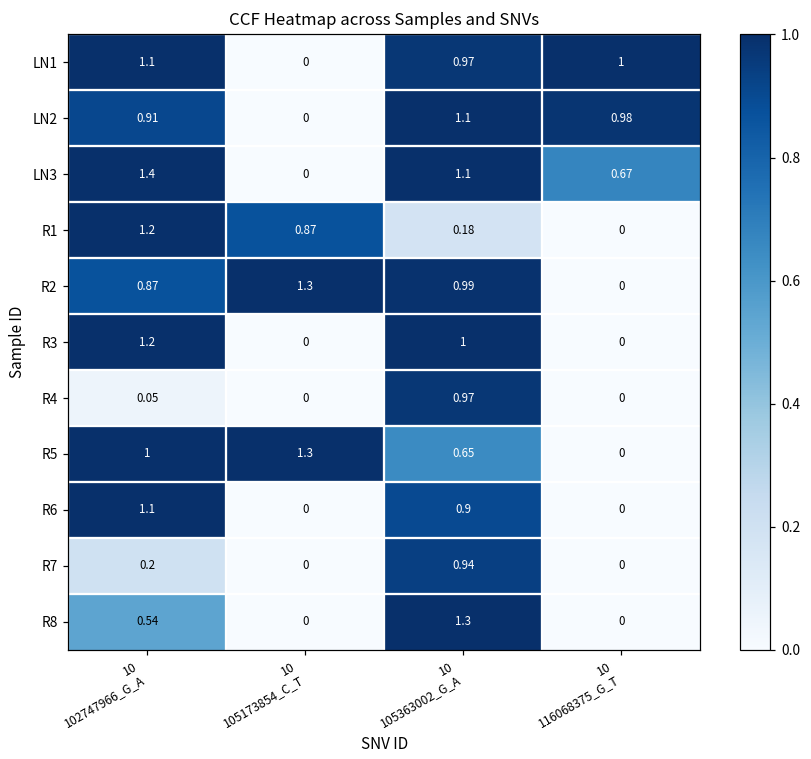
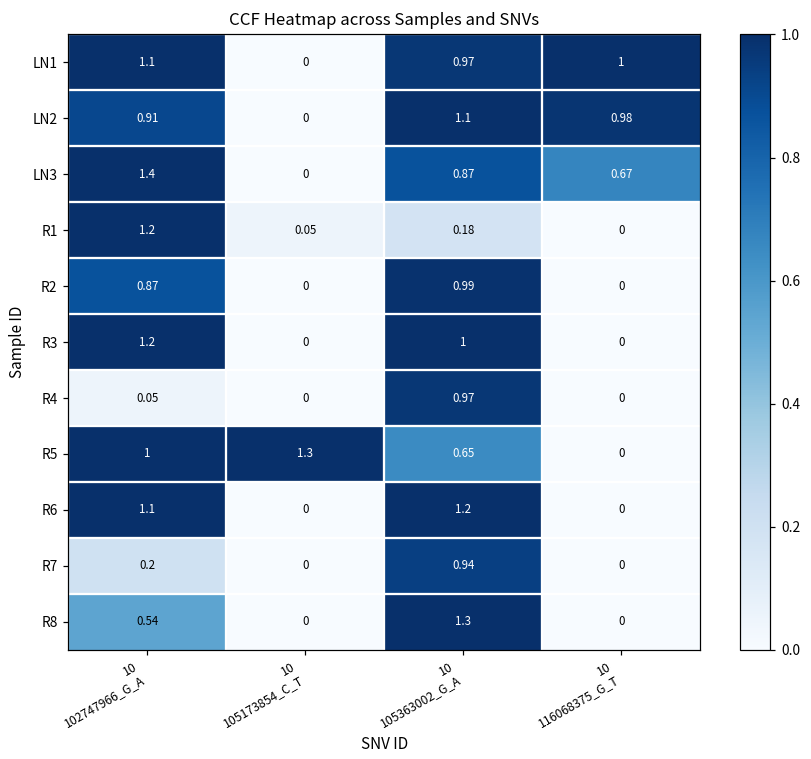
  {
    "LN1": {
      "10 102747966_G_A": 1.1,
      "10 105173854_C_T": 0,
      "10 105363002_G_A": 0.97,
      "10 116068375_G_T": 1
    },
    "LN2": {
      "10 102747966_G_A": 0.91,
      "10 105173854_C_T": 0,
      "10 105363002_G_A": 1.1,
      "10 116068375_G_T": 0.98
    },
    "LN3": {
      "10 102747966_G_A": 1.4,
      "10 105173854_C_T": 0,
-     "10 105363002_G_A": 1.1,
+     "10 105363002_G_A": 0.87,
      "10 116068375_G_T": 0.67
    },
    "R1": {
      "10 102747966_G_A": 1.2,
-     "10 105173854_C_T": 0.87,
+     "10 105173854_C_T": 0.05,
      "10 105363002_G_A": 0.18,
      "10 116068375_G_T": 0
    },
    "R2": {
      "10 102747966_G_A": 0.87,
-     "10 105173854_C_T": 1.3,
+     "10 105173854_C_T": 0,
      "10 105363002_G_A": 0.99,
      "10 116068375_G_T": 0
    },
    "R3": {
      "10 102747966_G_A": 1.2,
      "10 105173854_C_T": 0,
      "10 105363002_G_A": 1,
      "10 116068375_G_T": 0
    },
    "R4": {
      "10 102747966_G_A": 0.05,
      "10 105173854_C_T": 0,
      "10 105363002_G_A": 0.97,
      "10 116068375_G_T": 0
    },
    "R5": {
      "10 102747966_G_A": 1,
      "10 105173854_C_T": 1.3,
      "10 105363002_G_A": 0.65,
      "10 116068375_G_T": 0
    },
    "R6": {
      "10 102747966_G_A": 1.1,
      "10 105173854_C_T": 0,
-     "10 105363002_G_A": 0.9,
+     "10 105363002_G_A": 1.2,
      "10 116068375_G_T": 0
    },
    "R7": {
      "10 102747966_G_A": 0.2,
      "10 105173854_C_T": 0,
      "10 105363002_G_A": 0.94,
      "10 116068375_G_T": 0
    },
    "R8": {
      "10 102747966_G_A": 0.54,
      "10 105173854_C_T": 0,
      "10 105363002_G_A": 1.3,
      "10 116068375_G_T": 0
    }
  }
